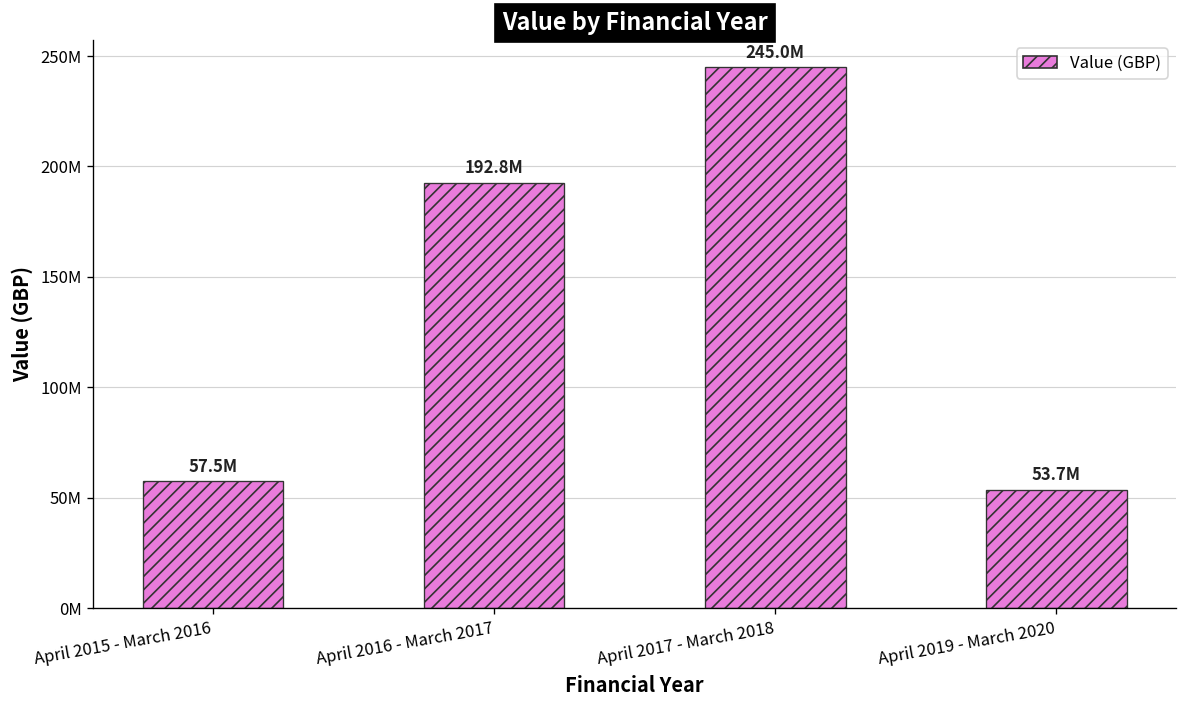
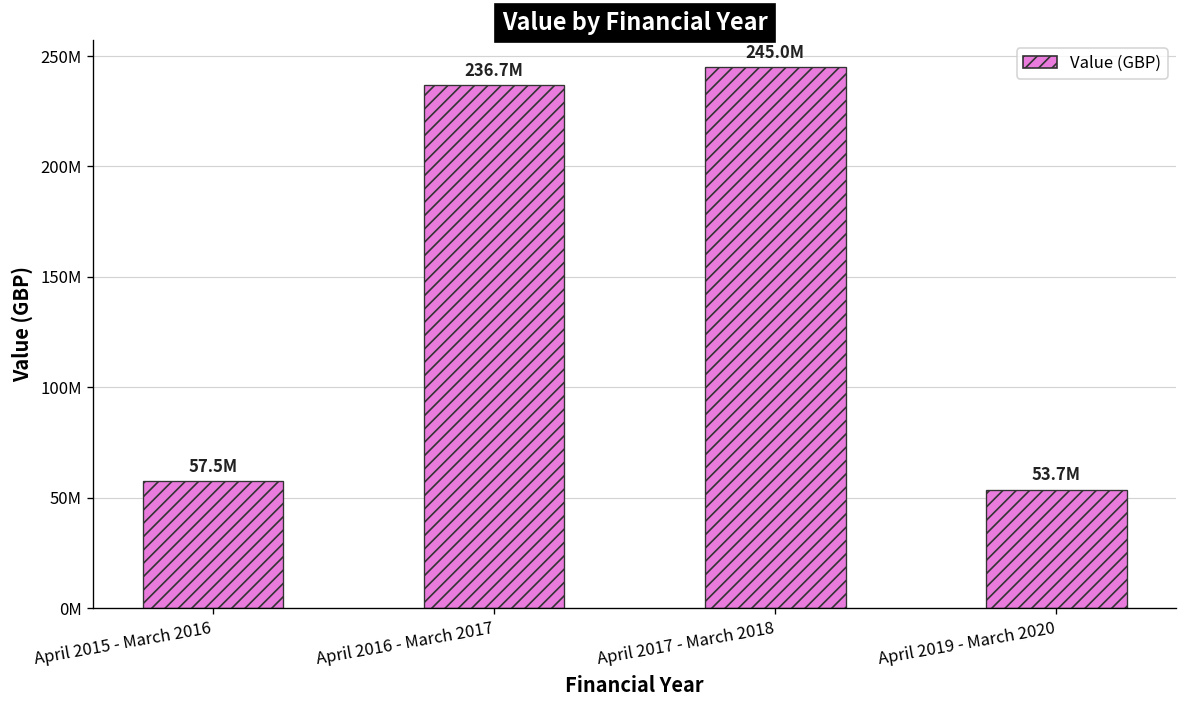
  {
    "April 2015 - March 2016": "57.5M",
-   "April 2016 - March 2017": "192.8M",
+   "April 2016 - March 2017": "236.7M",
    "April 2017 - March 2018": "245.0M",
    "April 2019 - March 2020": "53.7M"
  }
